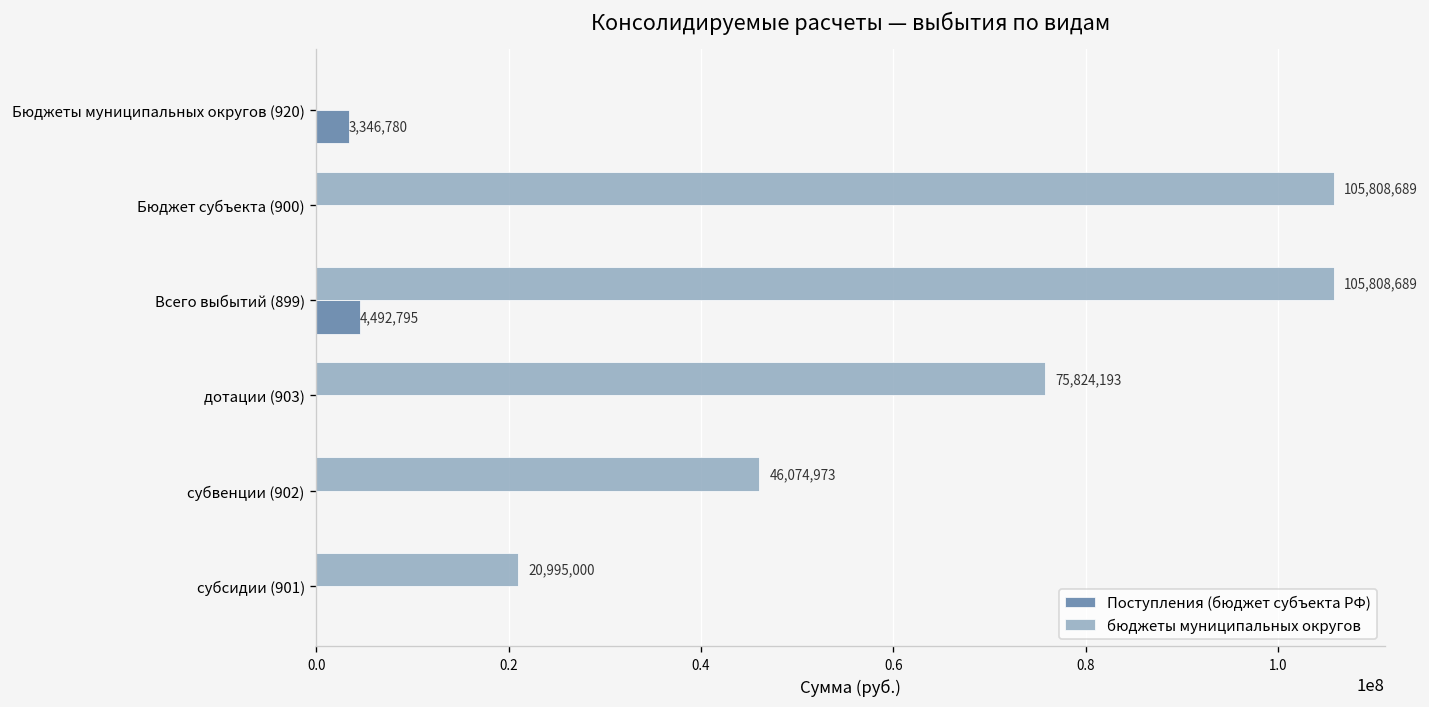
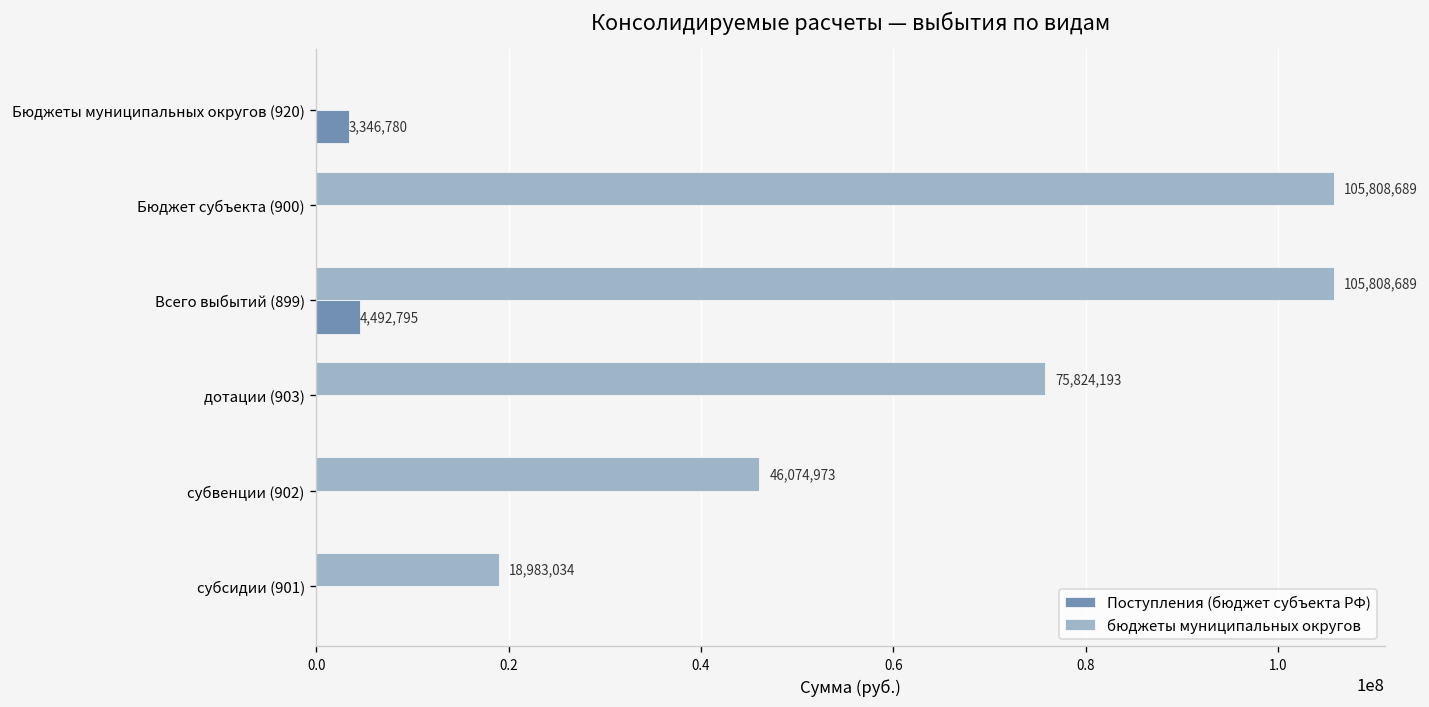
  {
    "Поступления (бюджет субъекта РФ)": {
      "Бюджеты муниципальных округов (920)": "3,346,780",
      "Всего выбытий (899)": "4,492,795"
    },
    "бюджеты муниципальных округов": {
      "Бюджет субъекта (900)": "105,808,689",
      "Всего выбытий (899)": "105,808,689",
      "дотации (903)": "75,824,193",
      "субвенции (902)": "46,074,973",
-     "субсидии (901)": "20,995,000"
+     "субсидии (901)": "18,983,034"
    }
  }
